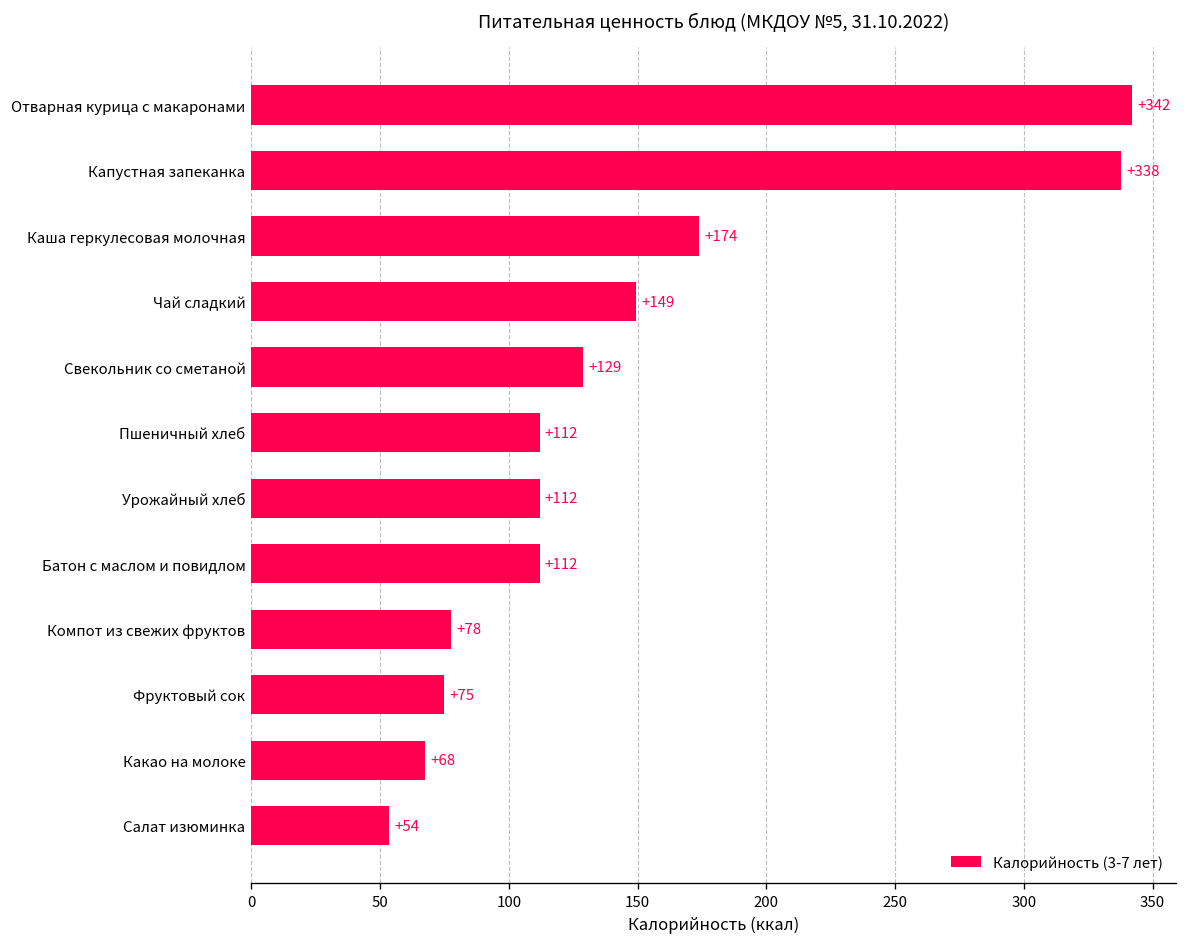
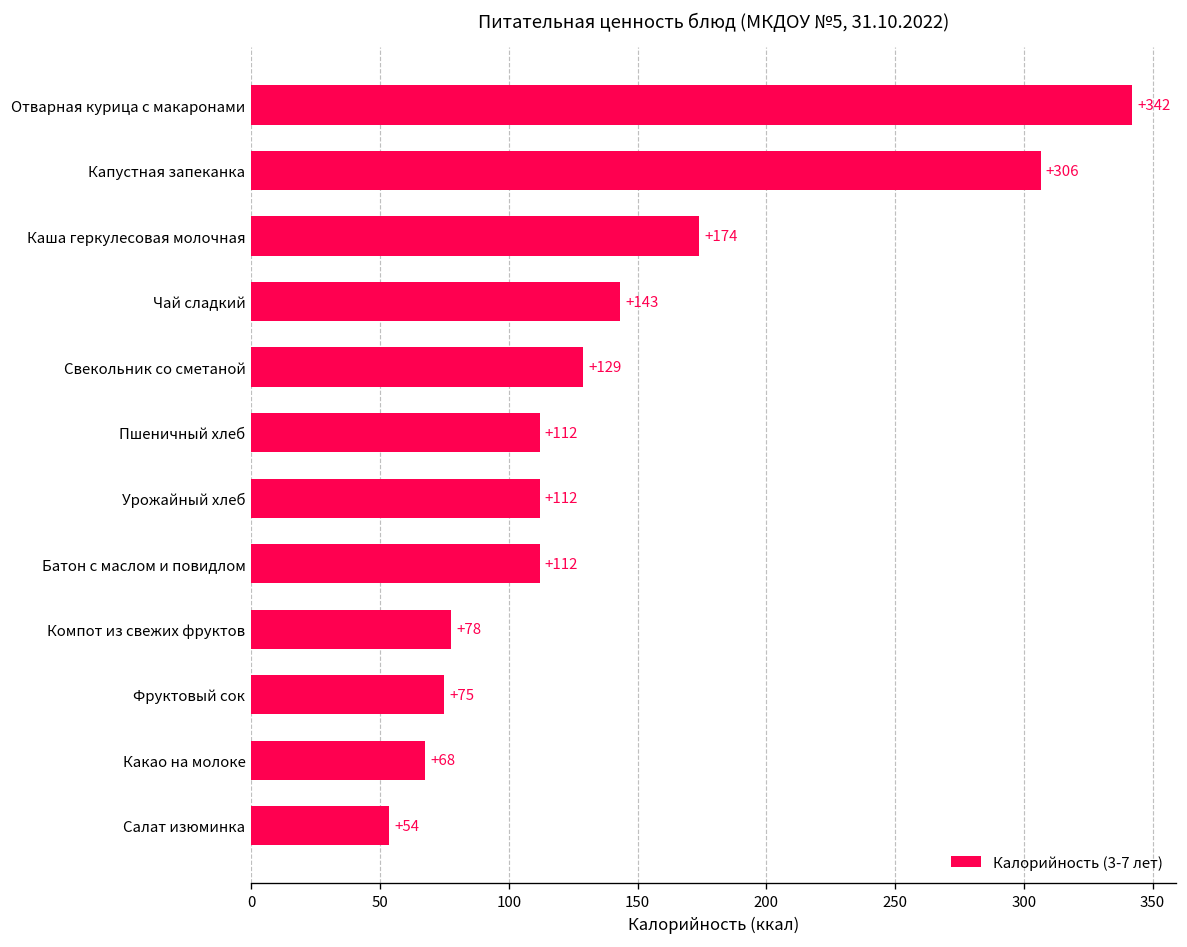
  {
    "Отварная курица с макаронами": "+342",
-   "Капустная запеканка": "+338",
+   "Капустная запеканка": "+306",
    "Каша геркулесовая молочная": "+174",
-   "Чай сладкий": "+149",
+   "Чай сладкий": "+143",
    "Свекольник со сметаной": "+129",
    "Пшеничный хлеб": "+112",
    "Урожайный хлеб": "+112",
    "Батон с маслом и повидлом": "+112",
    "Компот из свежих фруктов": "+78",
    "Фруктовый сок": "+75",
    "Какао на молоке": "+68",
    "Салат изюминка": "+54"
  }
